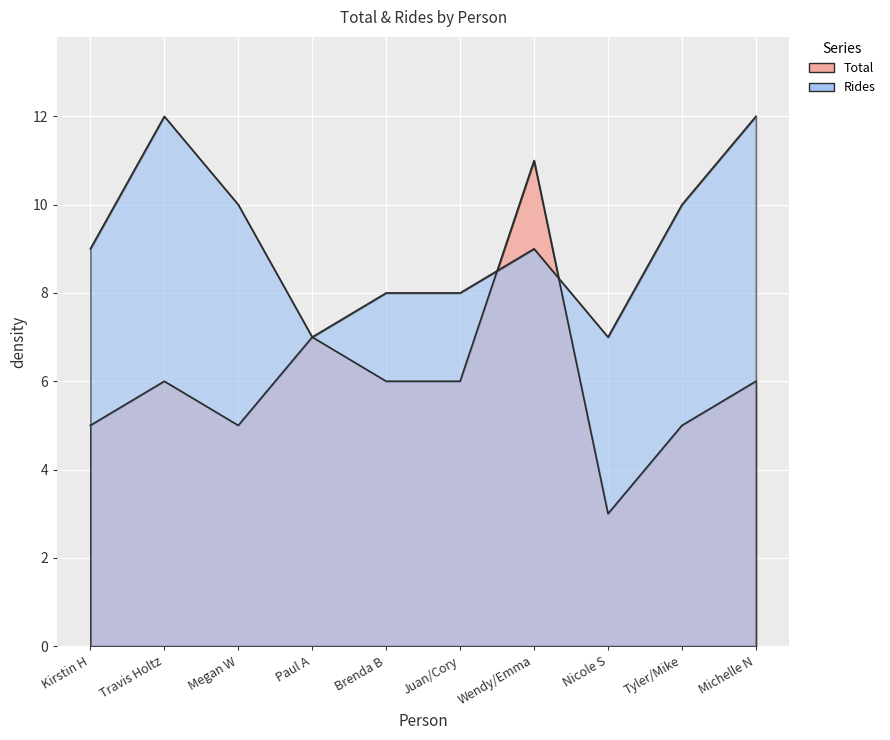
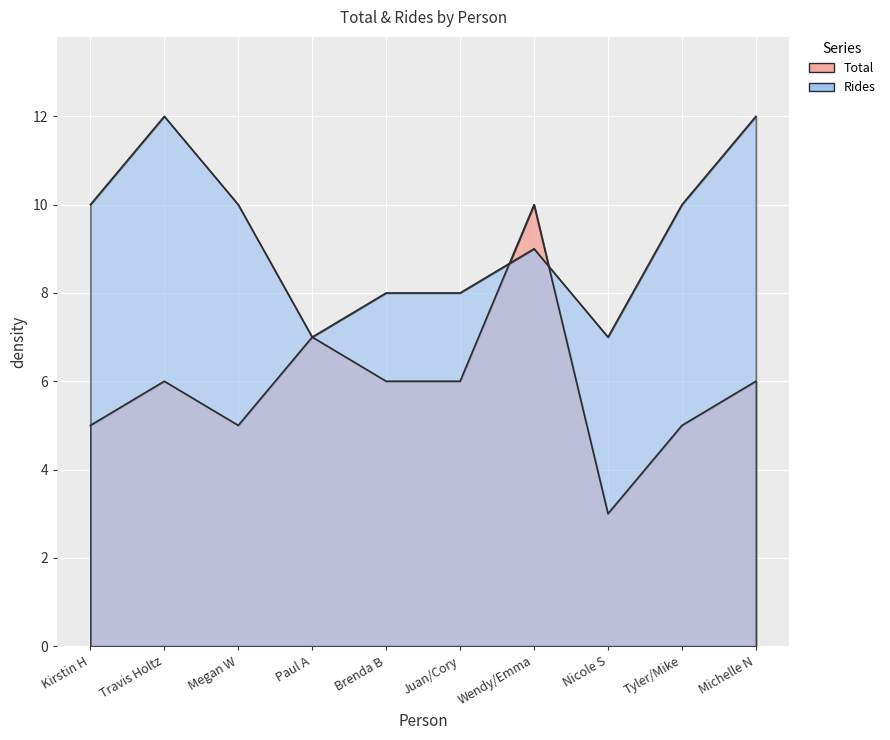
  {
    "Total": {
      "Kirstin H": 5,
      "Travis Holtz": 6,
      "Megan W": 5,
      "Brenda B": 6,
      "Juan/Cory": 6,
-     "Wendy/Emma": 11,
+     "Wendy/Emma": 10,
      "Nicole S": 3,
      "Tyler/Mike": 5,
      "Michelle N": 6
    },
    "Rides": {
-     "Kirstin H": 9,
+     "Kirstin H": 10,
      "Travis Holtz": 12,
      "Megan W": 10,
      "Brenda B": 8,
      "Juan/Cory": 8,
      "Wendy/Emma": 9,
      "Nicole S": 7,
      "Tyler/Mike": 10,
      "Michelle N": 12
    }
  }
